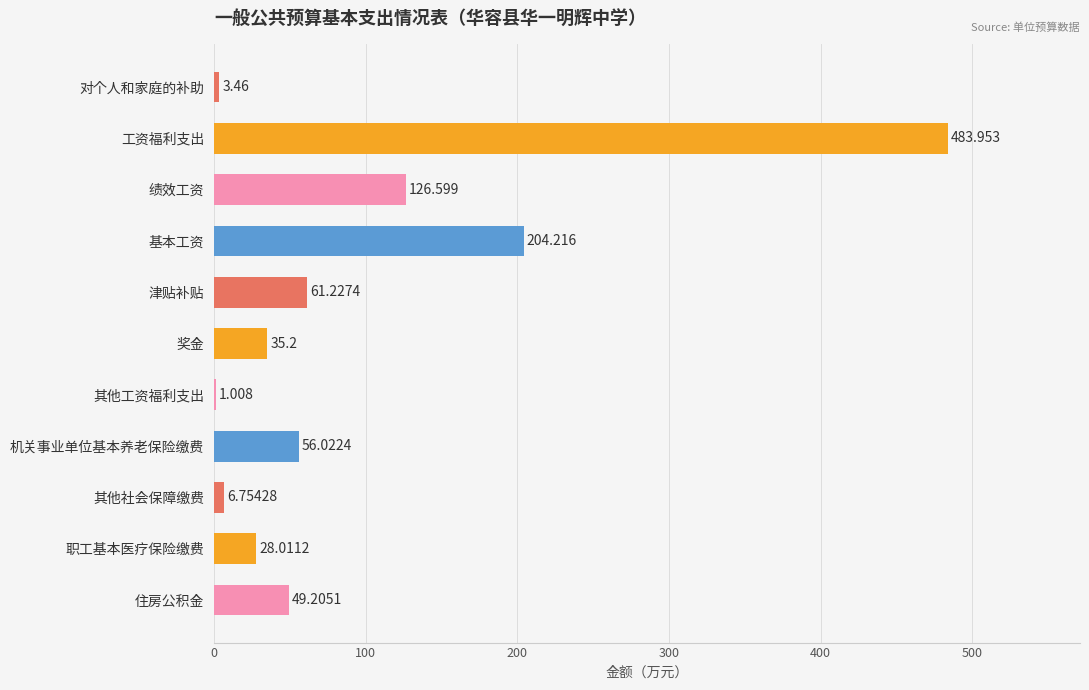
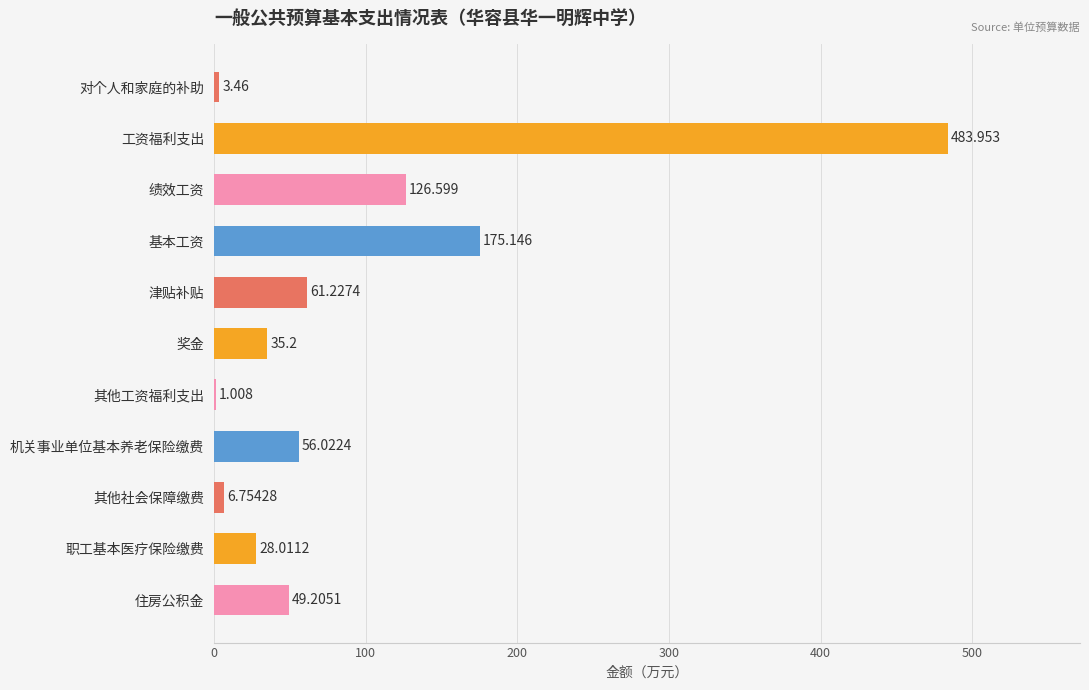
  {
    "对个人和家庭的补助": 3.46,
    "工资福利支出": 483.953,
    "绩效工资": 126.599,
-   "基本工资": 204.216,
+   "基本工资": 175.146,
    "津贴补贴": 61.2274,
    "奖金": 35.2,
    "其他工资福利支出": 1.008,
    "机关事业单位基本养老保险缴费": 56.0224,
    "其他社会保障缴费": 6.75428,
    "职工基本医疗保险缴费": 28.0112,
    "住房公积金": 49.2051
  }
